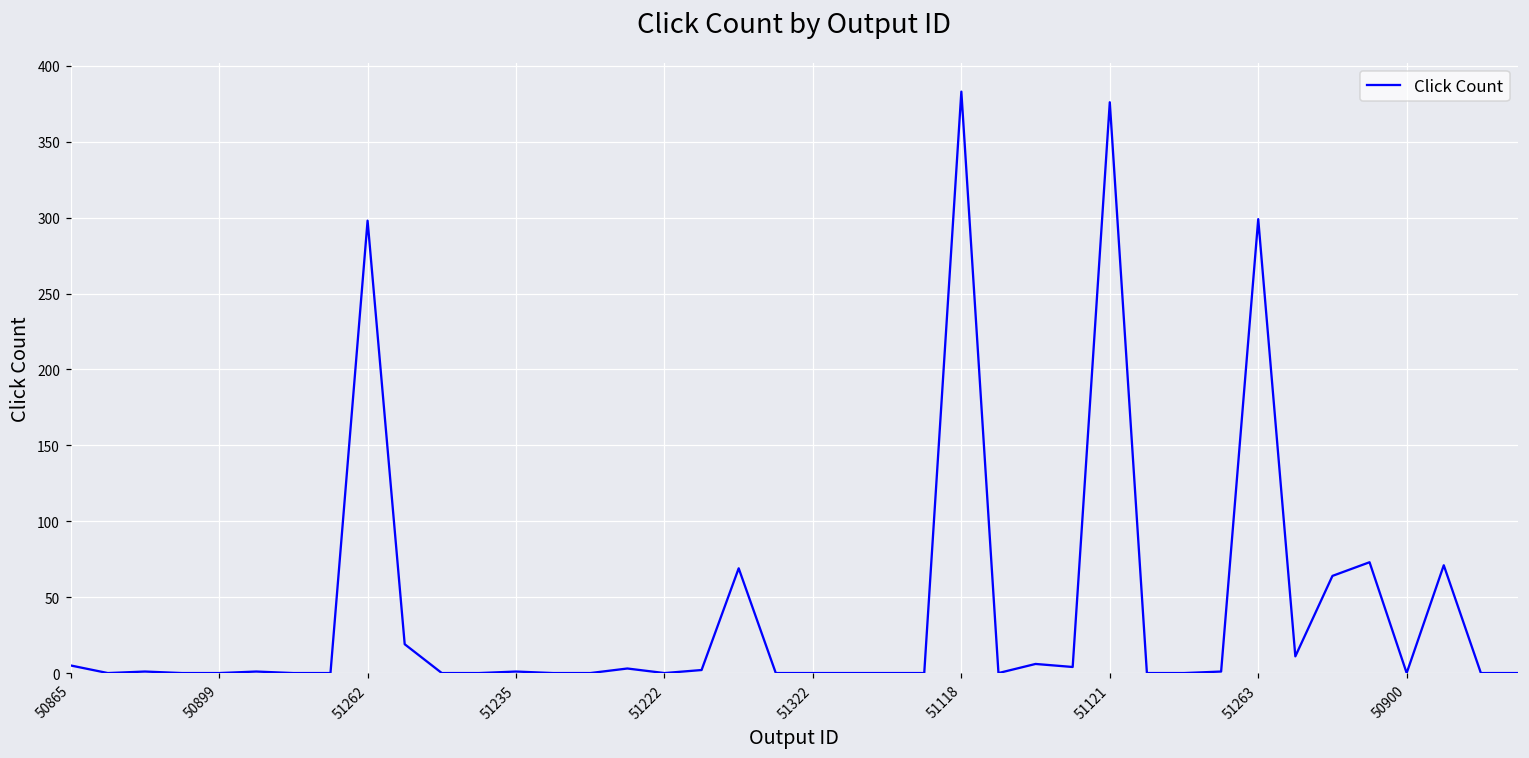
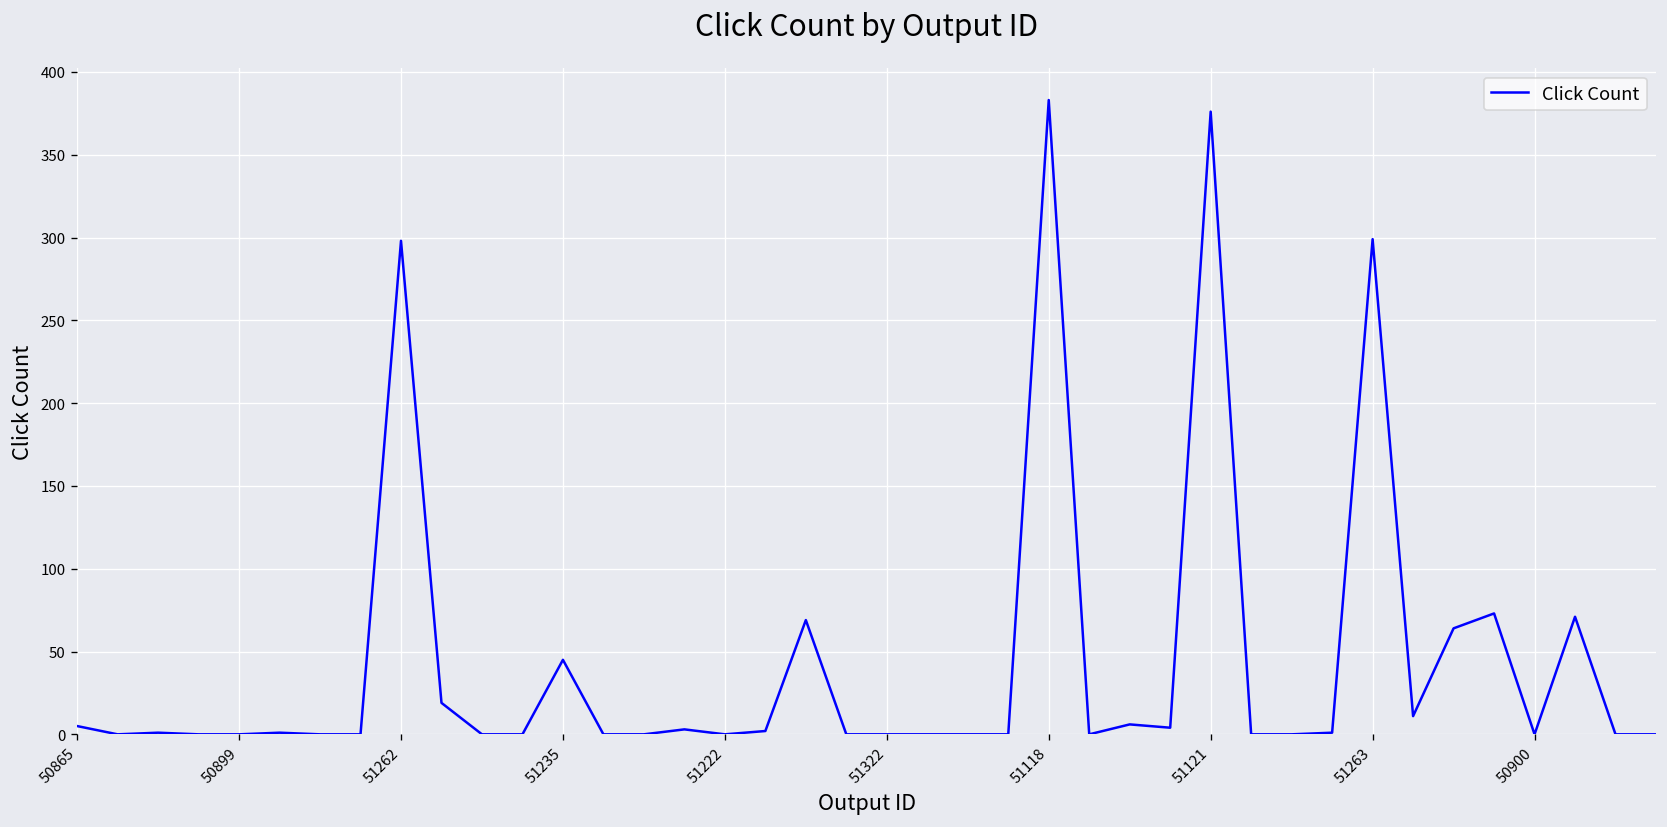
  {
    "50865": 5,
    "50899": 0,
    "51262": 298,
-   "51235": 1,
+   "51235": 45,
    "51222": 0,
    "51322": 0,
    "51118": 383,
    "51121": 376,
    "51263": 299,
    "50900": 0
  }
